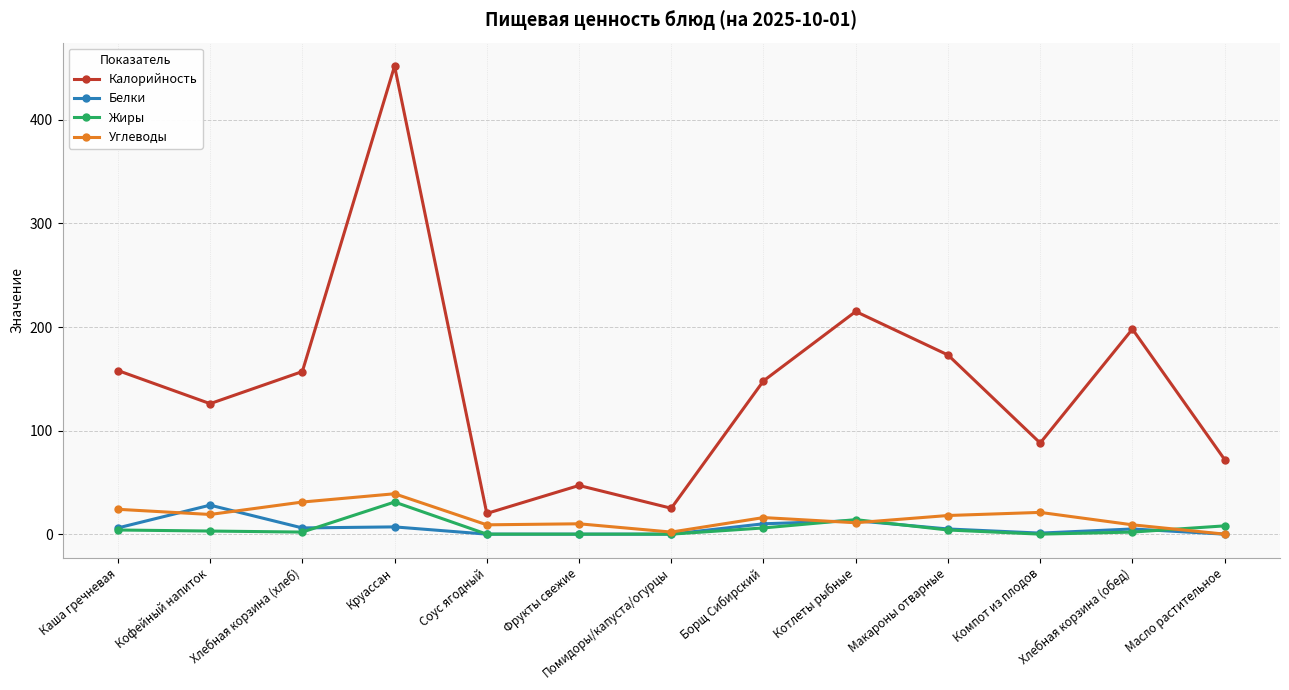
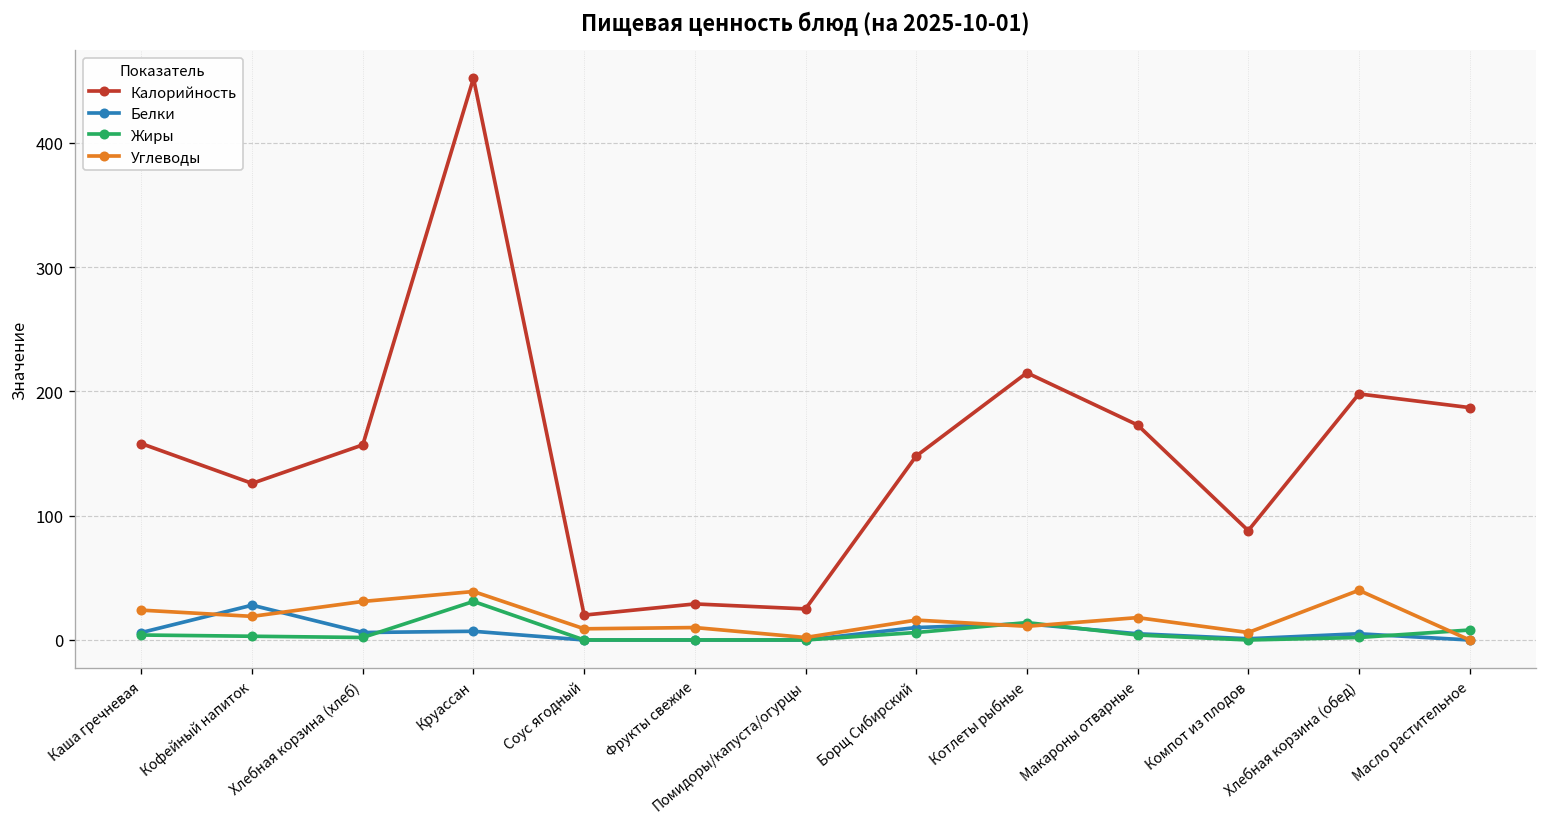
  {
    "Калорийность": {
      "Каша гречневая": 158,
      "Кофейный напиток": 126,
      "Хлебная корзина (хлеб)": 157,
      "Круассан": 452,
      "Соус ягодный": 20,
-     "Фрукты свежие": 47,
+     "Фрукты свежие": 29,
      "Помидоры/капуста/огурцы": 25,
      "Борщ Сибирский": 148,
      "Котлеты рыбные": 215,
      "Макароны отварные": 173,
      "Компот из плодов": 88,
      "Хлебная корзина (обед)": 198,
-     "Масло растительное": 72
+     "Масло растительное": 187
    },
    "Белки": {
      "Кофейный напиток": 28,
      "Хлебная корзина (хлеб)": 6,
      "Круассан": 7,
      "Борщ Сибирский": 10,
      "Хлебная корзина (обед)": 5
    },
    "Жиры": {
      "Кофейный напиток": 3,
      "Хлебная корзина (хлеб)": 2,
      "Круассан": 31,
      "Борщ Сибирский": 6,
      "Хлебная корзина (обед)": 2,
      "Масло растительное": 8
    },
    "Углеводы": {
      "Каша гречневая": 24,
      "Кофейный напиток": 19,
      "Хлебная корзина (хлеб)": 31,
      "Круассан": 39,
      "Соус ягодный": 9,
      "Фрукты свежие": 10,
      "Борщ Сибирский": 16,
      "Макароны отварные": 18,
-     "Компот из плодов": 21,
-     "Хлебная корзина (обед)": 9
+     "Компот из плодов": 6,
+     "Хлебная корзина (обед)": 40
    }
  }
